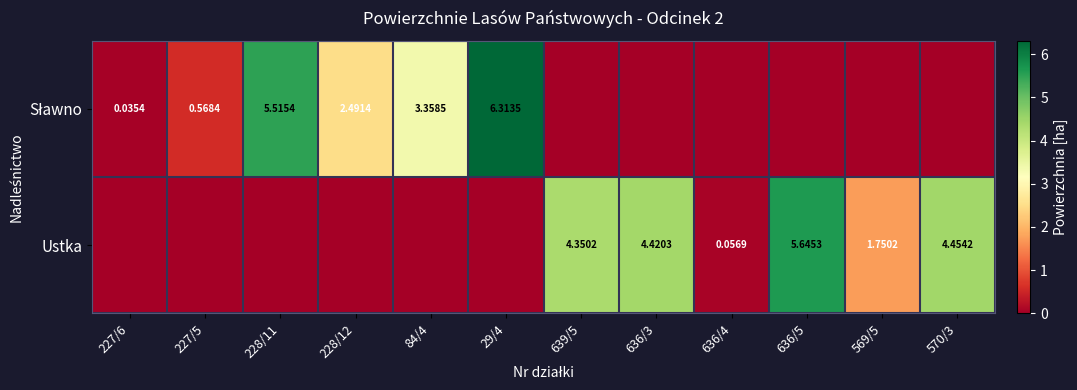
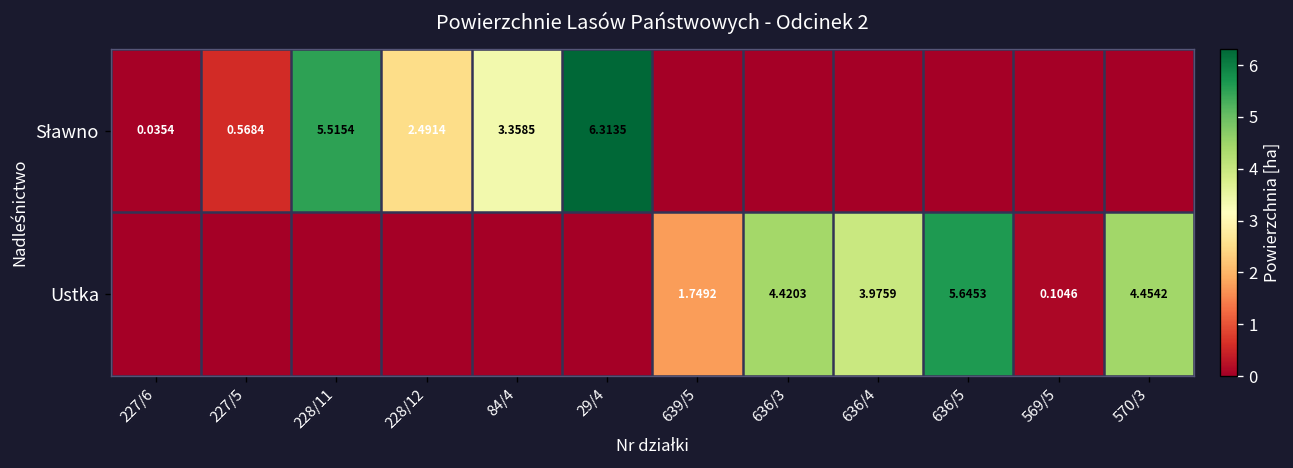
  {
    "Sławno": {
      "227/6": 0.0354,
      "227/5": 0.5684,
      "228/11": 5.5154,
      "228/12": 2.4914,
      "84/4": 3.3585,
      "29/4": 6.3135
    },
    "Ustka": {
-     "639/5": 4.3502,
+     "639/5": 1.7492,
      "636/3": 4.4203,
-     "636/4": 0.0569,
+     "636/4": 3.9759,
      "636/5": 5.6453,
-     "569/5": 1.7502,
+     "569/5": 0.1046,
      "570/3": 4.4542
    }
  }
